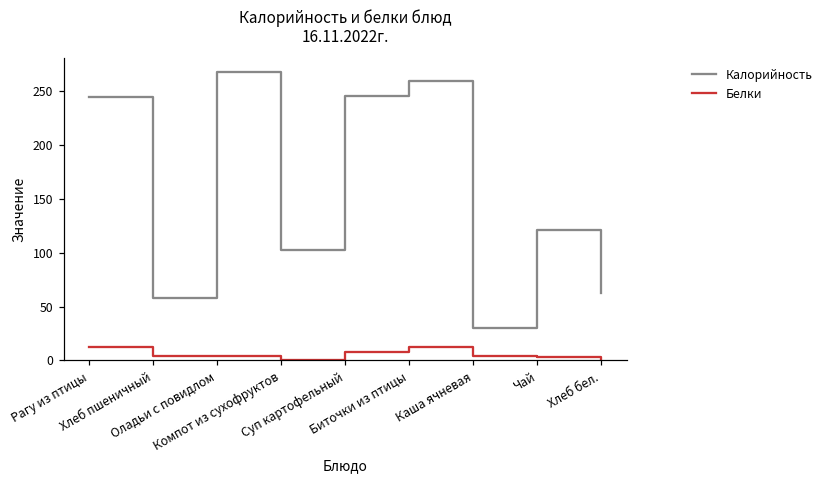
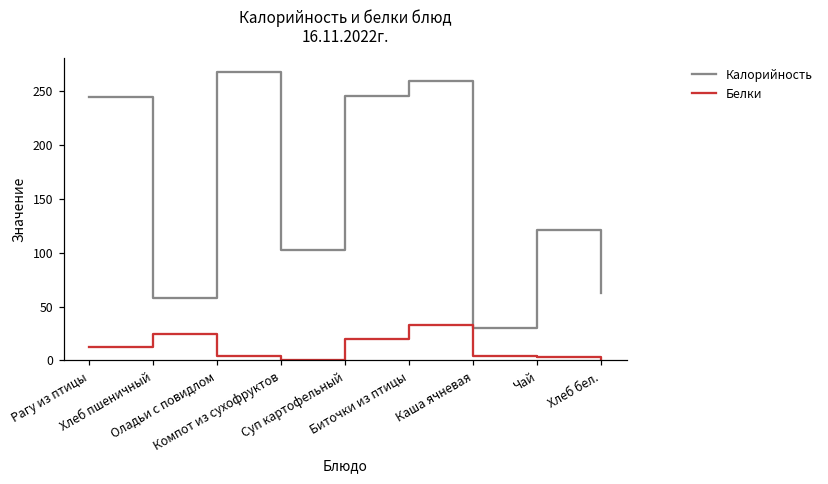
  {
    "Калорийность": {
      "Рагу из птицы": 250,
      "Хлеб пшеничный": 60,
      "Оладьи с повидлом": 270,
      "Компот из сухофруктов": 100,
      "Суп картофельный": 250,
      "Биточки из птицы": 260,
      "Каша ячневая": 30,
      "Чай": 120,
      "Хлеб бел.": 60
    },
    "Белки": {
      "Рагу из птицы": 10,
-     "Хлеб пшеничный": 0,
+     "Хлеб пшеничный": 20,
      "Оладьи с повидлом": 0,
      "Компот из сухофруктов": 0,
-     "Суп картофельный": 10,
-     "Биточки из птицы": 10,
+     "Суп картофельный": 20,
+     "Биточки из птицы": 30,
      "Каша ячневая": 0,
      "Чай": 0,
      "Хлеб бел.": 0
    }
  }
